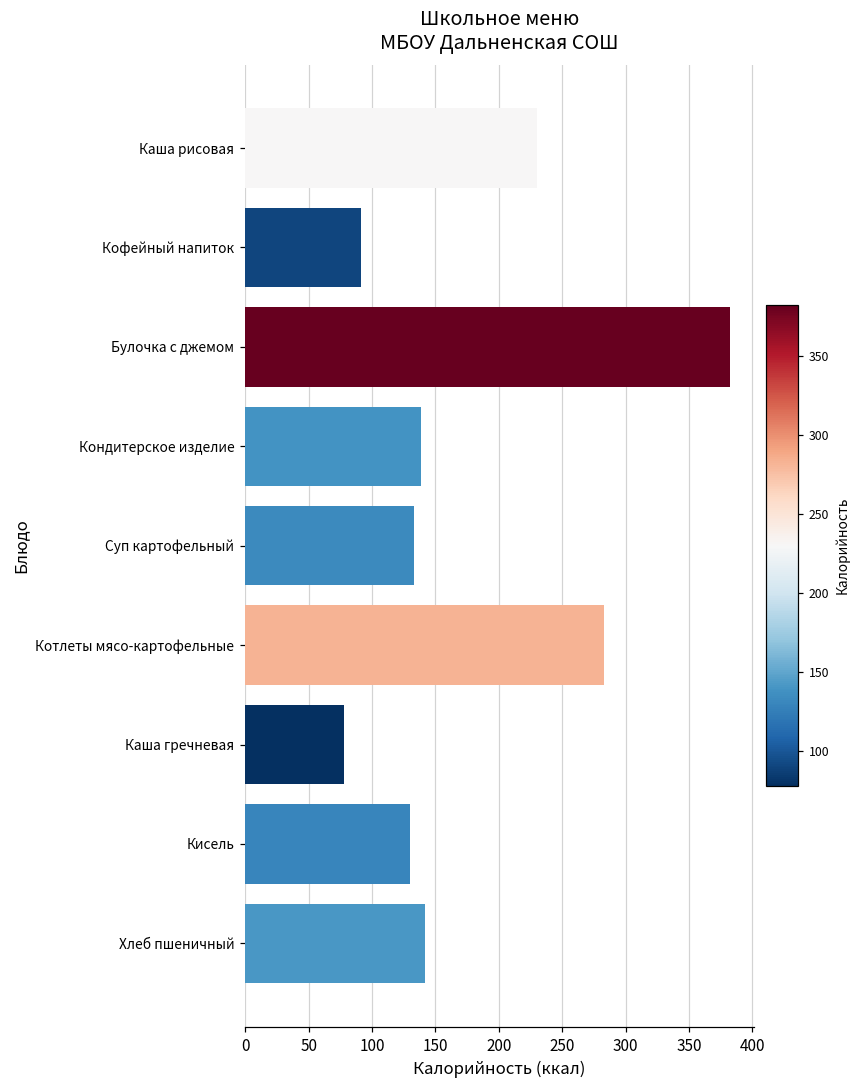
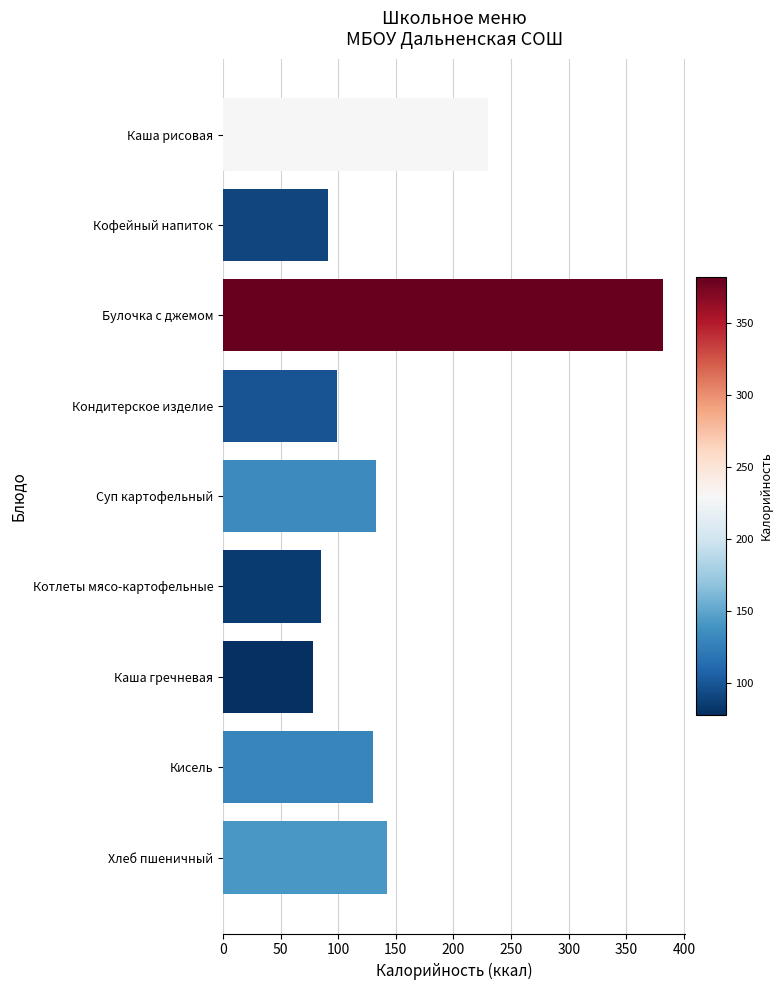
  {
    "Каша рисовая": 230,
    "Кофейный напиток": 91,
    "Булочка с джемом": 382,
-   "Кондитерское изделие": 139,
+   "Кондитерское изделие": 99,
    "Суп картофельный": 133,
-   "Котлеты мясо-картофельные": 283,
+   "Котлеты мясо-картофельные": 85,
    "Каша гречневая": 78,
    "Кисель": 130,
    "Хлеб пшеничный": 142
  }
